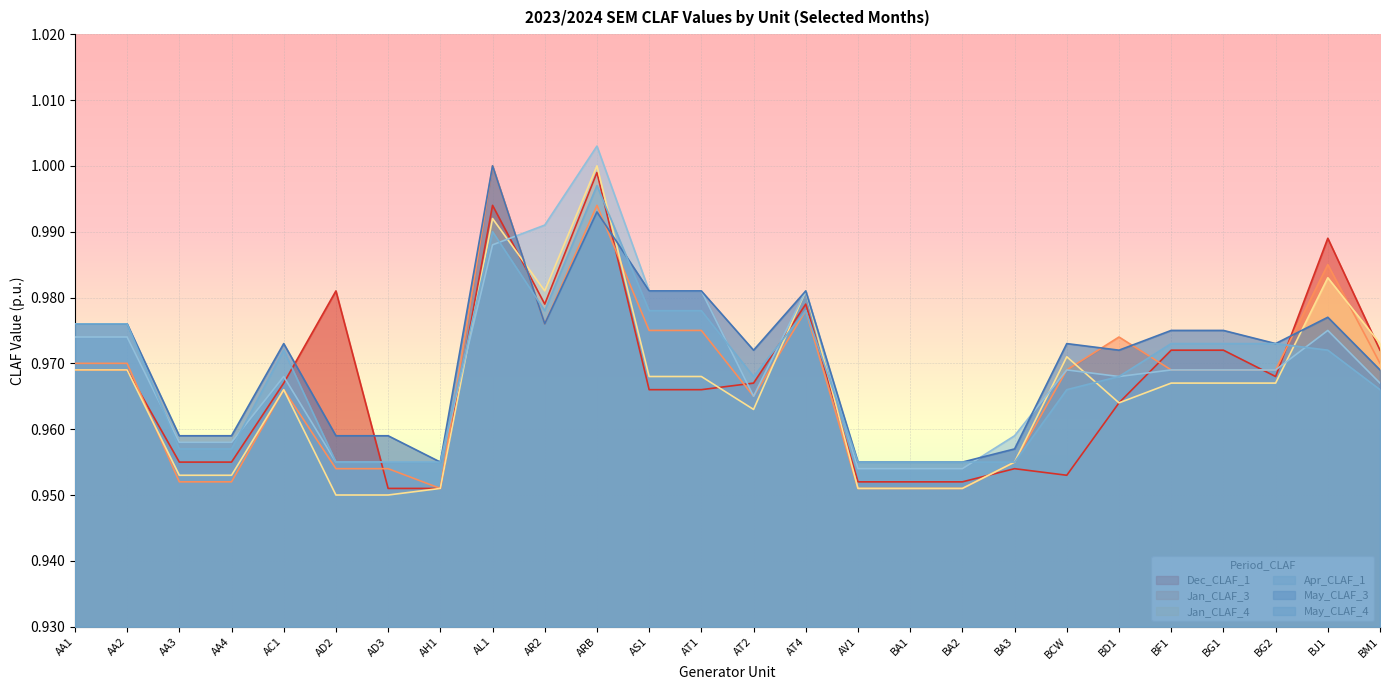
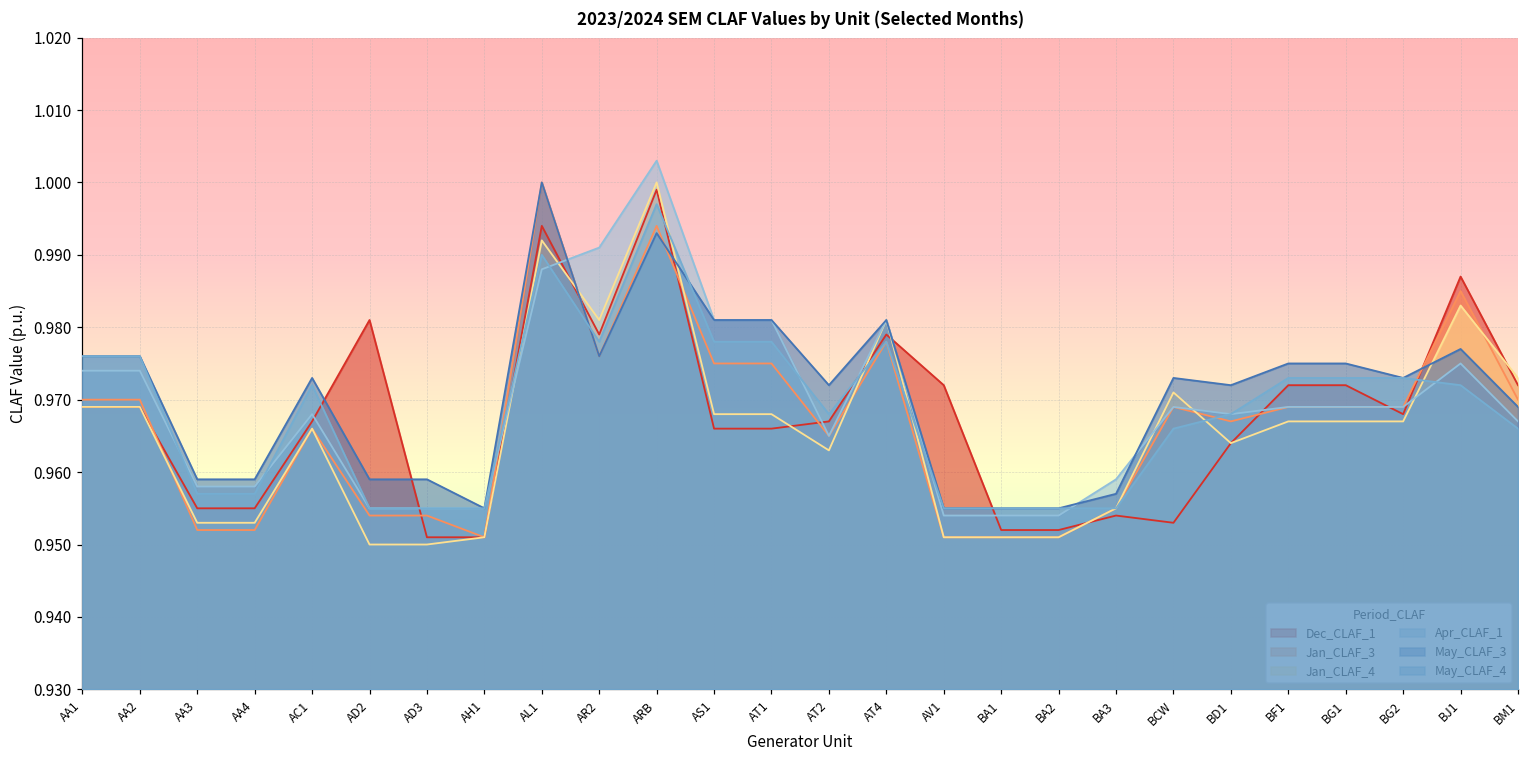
  {
    "Dec_CLAF_1": {
      "AA3": 0.955,
      "AA4": 0.955,
      "AC1": 0.967,
      "AD2": 0.981,
      "AD3": 0.951,
      "AL1": 0.994,
      "AR2": 0.979,
      "ARB": 0.999,
      "AS1": 0.966,
      "AT1": 0.966,
      "AT2": 0.967,
      "AT4": 0.979,
-     "AV1": 0.952,
+     "AV1": 0.972,
      "BA1": 0.952,
      "BA2": 0.952,
      "BA3": 0.954,
      "BCW": 0.953,
      "BF1": 0.972,
      "BG1": 0.972,
      "BG2": 0.968,
-     "BJ1": 0.989,
+     "BJ1": 0.987,
      "BM1": 0.972
    },
    "Jan_CLAF_3": {
      "AA1": 0.970,
      "AA2": 0.970,
      "AA3": 0.952,
      "AA4": 0.952,
      "AD2": 0.954,
      "AD3": 0.954,
      "ARB": 0.994,
      "AS1": 0.975,
      "AT1": 0.975,
-     "BD1": 0.974,
+     "BD1": 0.967,
      "BJ1": 0.985,
      "BM1": 0.970
    },
    "Jan_CLAF_4": {
      "AA3": 0.953,
      "AA4": 0.953,
      "AD2": 0.950,
      "AD3": 0.950,
      "AL1": 0.992,
      "AR2": 0.981,
      "ARB": 1.000,
      "AS1": 0.968,
      "AT1": 0.968,
      "AT2": 0.963,
      "BCW": 0.971,
      "BF1": 0.967,
      "BG1": 0.967,
      "BG2": 0.967,
      "BJ1": 0.983,
      "BM1": 0.973
    },
    "May_CLAF_3": {
      "AA3": 0.959,
      "AA4": 0.959,
      "AC1": 0.973,
      "AD2": 0.959,
      "AD3": 0.959,
      "ARB": 0.993,
      "AT2": 0.972,
      "BA3": 0.957,
      "BCW": 0.973,
      "BD1": 0.972,
      "BF1": 0.975,
      "BG1": 0.975,
      "BJ1": 0.977,
      "BM1": 0.969
    }
  }
